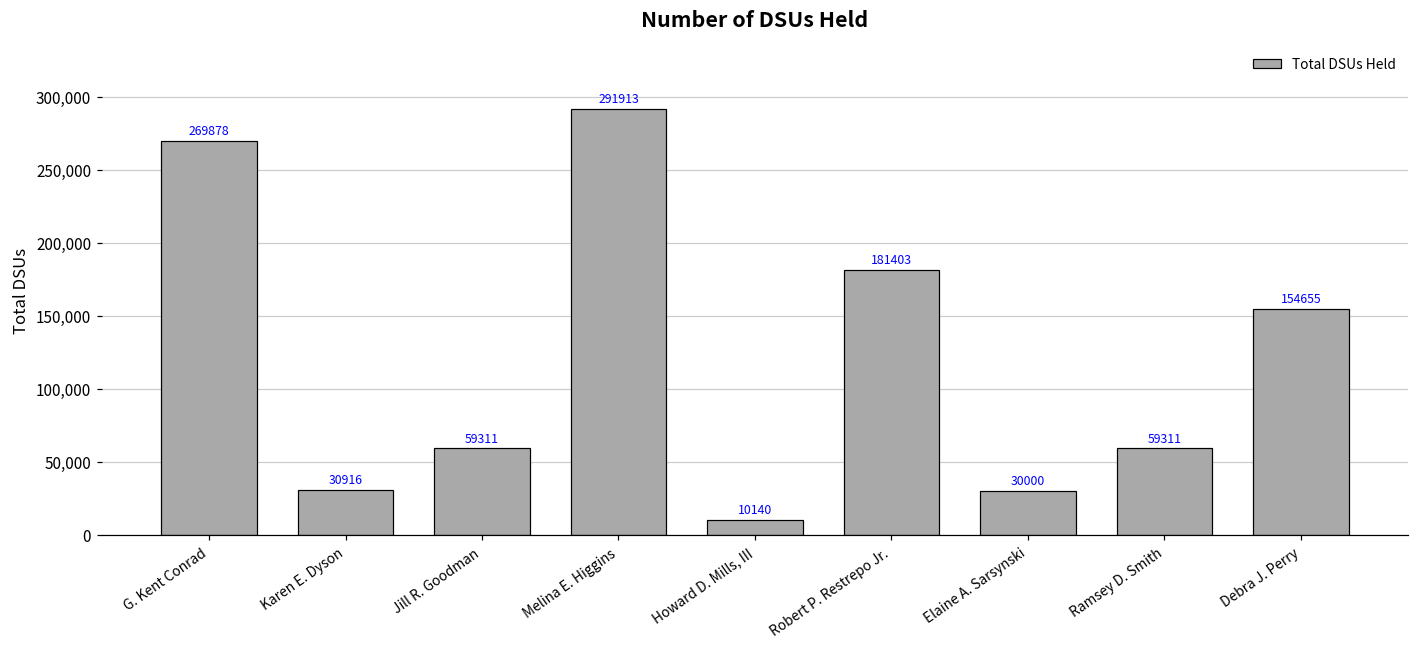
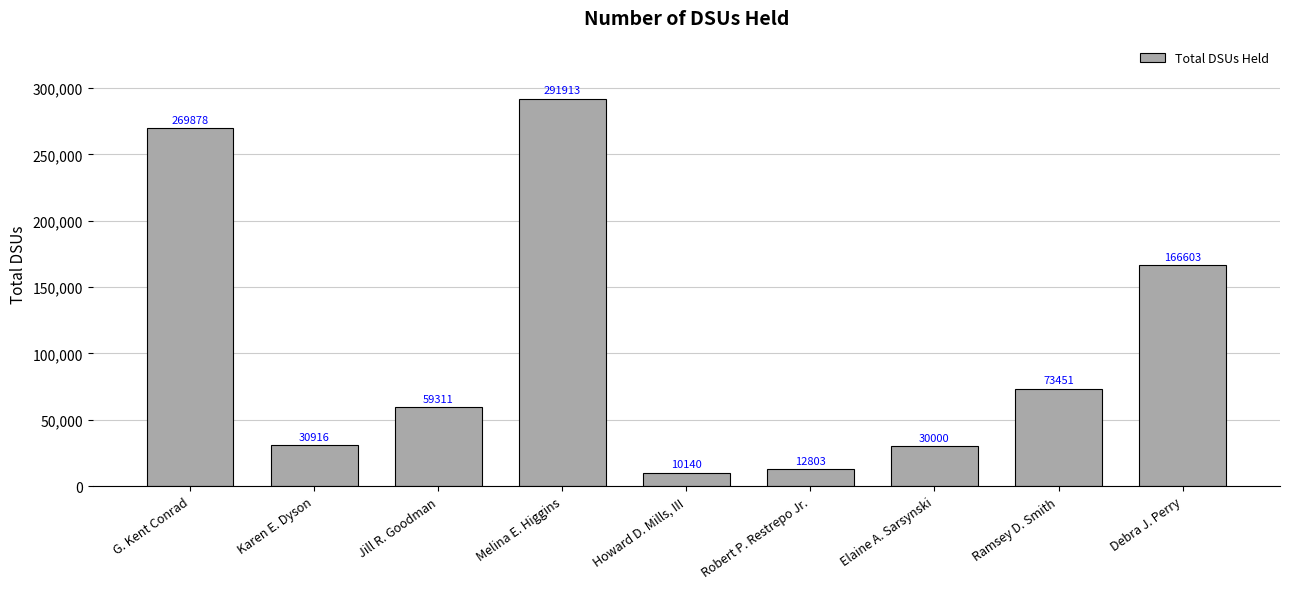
  {
    "G. Kent Conrad": 269878,
    "Karen E. Dyson": 30916,
    "Jill R. Goodman": 59311,
    "Melina E. Higgins": 291913,
    "Howard D. Mills, III": 10140,
-   "Robert P. Restrepo Jr.": 181403,
+   "Robert P. Restrepo Jr.": 12803,
    "Elaine A. Sarsynski": 30000,
-   "Ramsey D. Smith": 59311,
-   "Debra J. Perry": 154655
+   "Ramsey D. Smith": 73451,
+   "Debra J. Perry": 166603
  }
